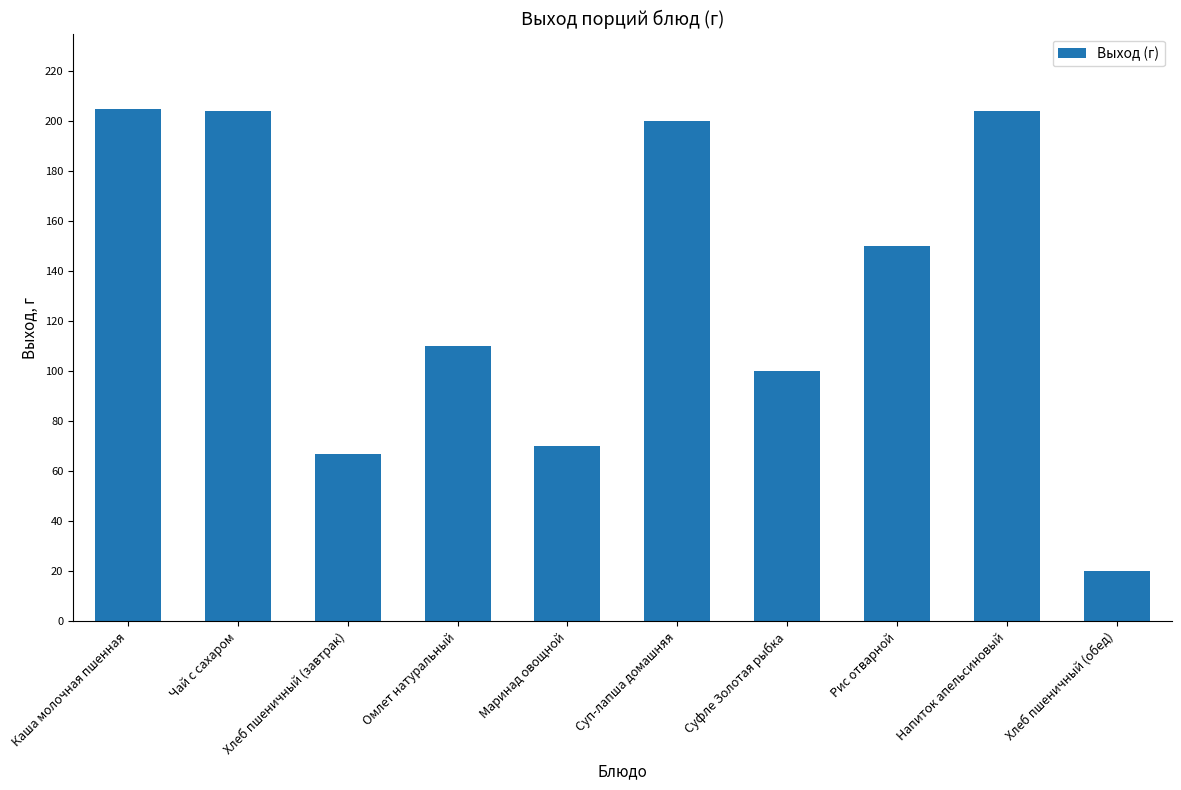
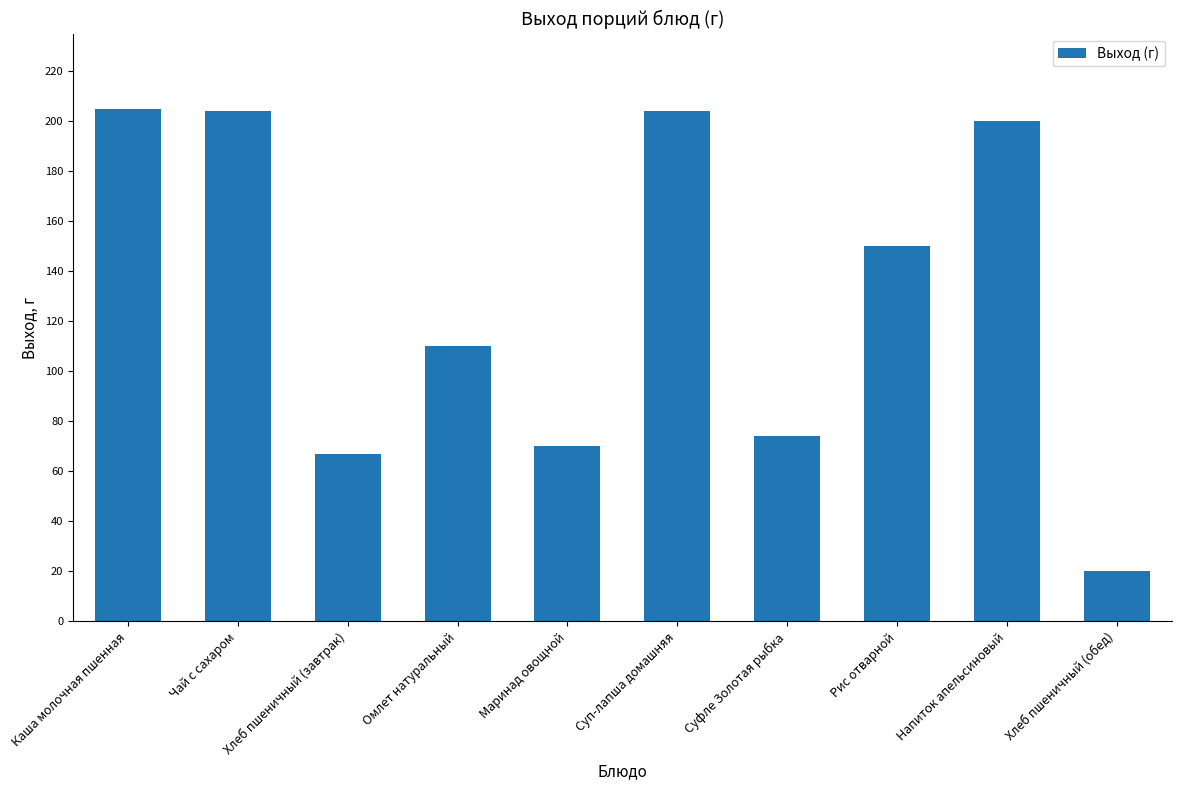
  {
    "Каша молочная пшенная": 205,
    "Чай с сахаром": 204,
    "Хлеб пшеничный (завтрак)": 67,
    "Омлет натуральный": 110,
    "Маринад овощной": 70,
-   "Суп-лапша домашняя": 200,
-   "Суфле Золотая рыбка": 100,
+   "Суп-лапша домашняя": 204,
+   "Суфле Золотая рыбка": 74,
    "Рис отварной": 150,
-   "Напиток апельсиновый": 204,
+   "Напиток апельсиновый": 200,
    "Хлеб пшеничный (обед)": 20
  }
